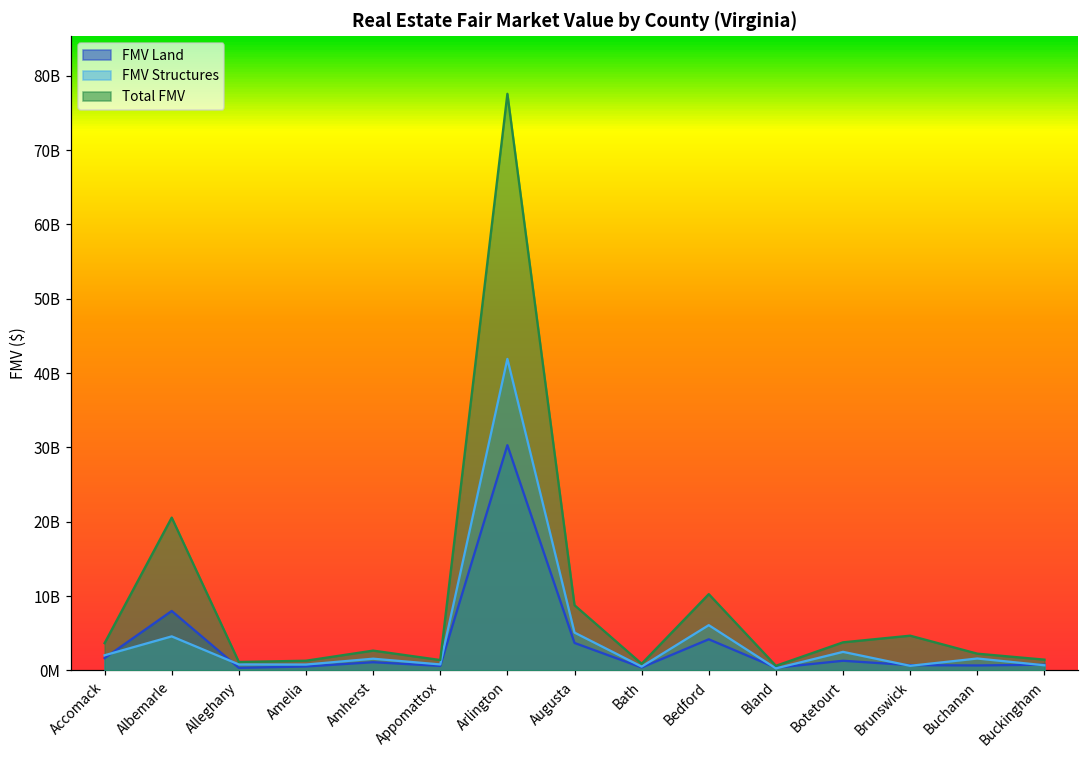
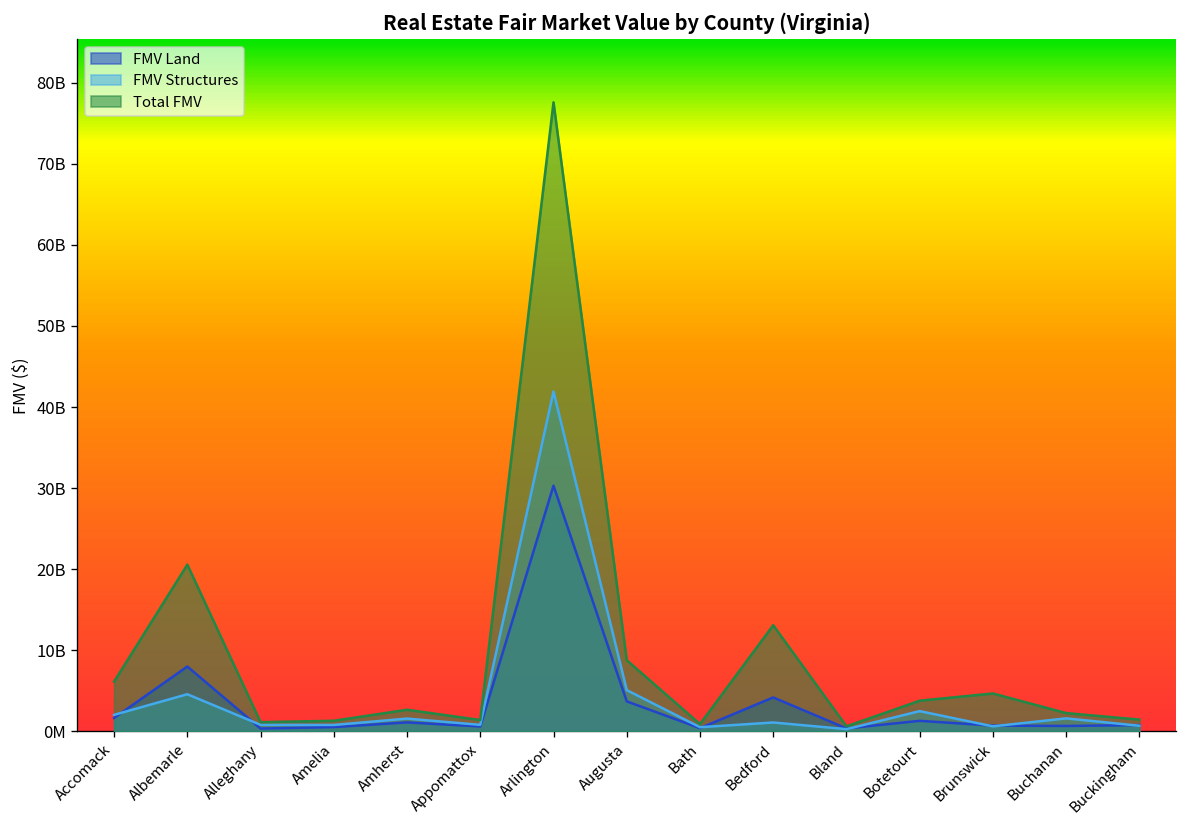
  {
    "FMV Land": {
      "Accomack": 2000000000,
      "Albemarle": 8000000000,
      "Alleghany": 0,
      "Amherst": 1000000000,
      "Arlington": 30000000000,
      "Augusta": 4000000000,
      "Bedford": 4000000000,
      "Botetourt": 1000000000,
      "Buchanan": 1000000000
    },
    "FMV Structures": {
      "Accomack": 2000000000,
      "Albemarle": 5000000000,
      "Amherst": 2000000000,
      "Arlington": 42000000000,
      "Augusta": 5000000000,
-     "Bedford": 6000000000,
+     "Bedford": 1000000000,
      "Botetourt": 2000000000,
      "Buchanan": 2000000000
    },
    "Total FMV": {
-     "Accomack": 4000000000,
+     "Accomack": 6000000000,
      "Albemarle": 21000000000,
      "Amelia": 1000000000,
      "Amherst": 3000000000,
      "Appomattox": 1000000000,
      "Arlington": 78000000000,
      "Augusta": 9000000000,
      "Bath": 1000000000,
-     "Bedford": 10000000000,
+     "Bedford": 13000000000,
      "Botetourt": 4000000000,
      "Brunswick": 5000000000,
      "Buchanan": 2000000000,
      "Buckingham": 1000000000
    }
  }
